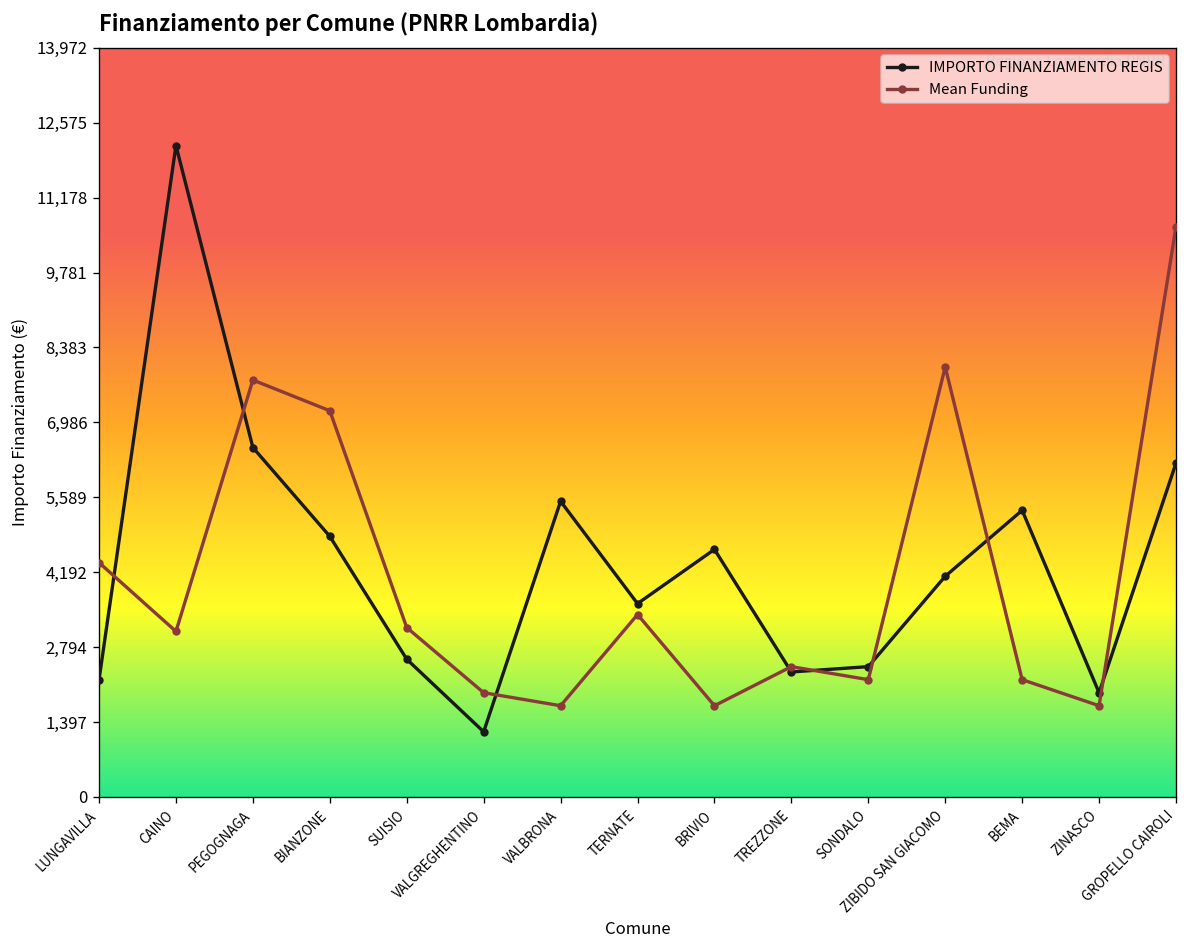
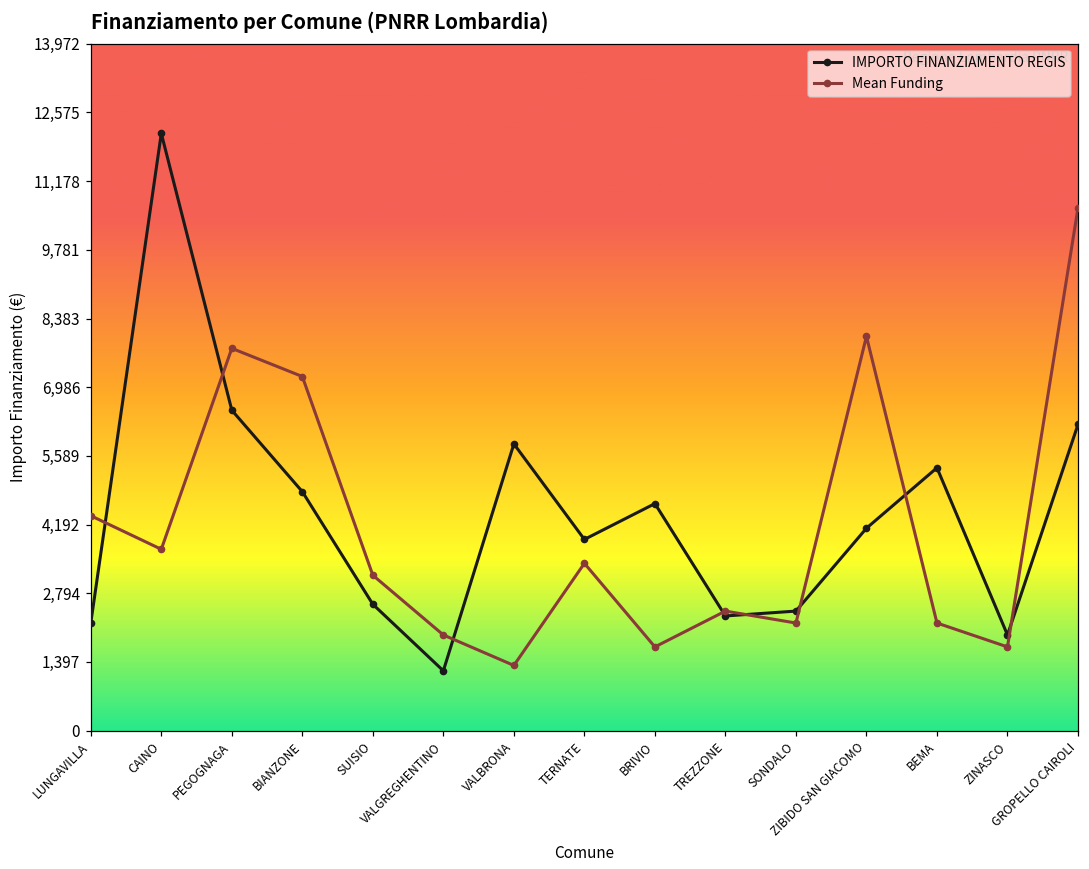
  {
    "IMPORTO FINANZIAMENTO REGIS": {
      "LUNGAVILLA": "2,200",
      "CAINO": "12,200",
      "PEGOGNAGA": "6,500",
      "BIANZONE": "4,900",
      "SUISIO": "2,600",
      "VALGREGHENTINO": "1,200",
-     "VALBRONA": "5,500",
-     "TERNATE": "3,600",
+     "VALBRONA": "5,800",
+     "TERNATE": "3,900",
      "BRIVIO": "4,600",
      "TREZZONE": "2,300",
      "SONDALO": "2,400",
      "ZIBIDO SAN GIACOMO": "4,100",
      "BEMA": "5,300",
      "ZINASCO": "1,900",
      "GROPELLO CAIROLI": "6,200"
    },
    "Mean Funding": {
      "LUNGAVILLA": "4,400",
-     "CAINO": "3,100",
+     "CAINO": "3,700",
      "PEGOGNAGA": "7,800",
      "BIANZONE": "7,200",
      "SUISIO": "3,200",
      "VALGREGHENTINO": "1,900",
-     "VALBRONA": "1,700",
+     "VALBRONA": "1,300",
      "TERNATE": "3,400",
      "BRIVIO": "1,700",
      "TREZZONE": "2,400",
      "SONDALO": "2,200",
      "ZIBIDO SAN GIACOMO": "8,000",
      "BEMA": "2,200",
      "ZINASCO": "1,700",
      "GROPELLO CAIROLI": "10,600"
    }
  }
